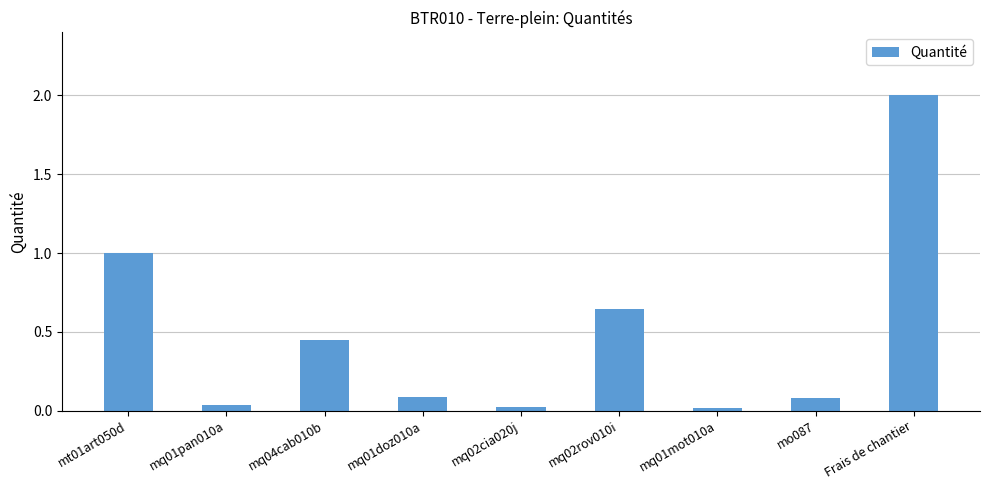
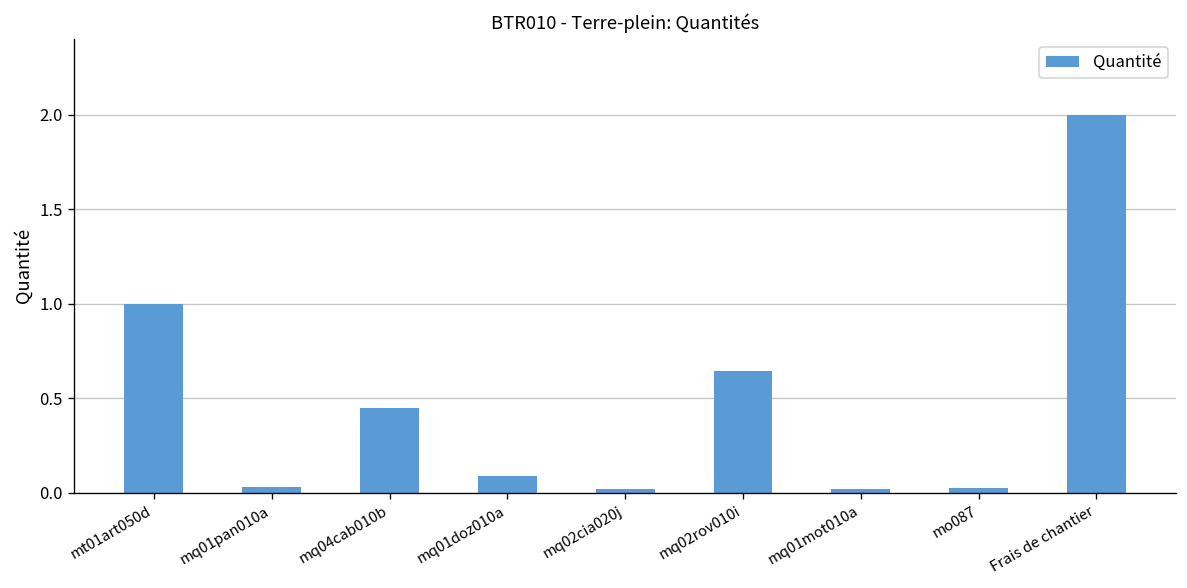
  {
    "mt01art050d": 1.00,
    "mq01pan010a": 0.03,
    "mq04cab010b": 0.45,
    "mq01doz010a": 0.09,
    "mq02cia020j": 0.02,
    "mq02rov010i": 0.64,
    "mq01mot010a": 0.02,
-   "mo087": 0.08,
+   "mo087": 0.03,
    "Frais de chantier": 2.00
  }
